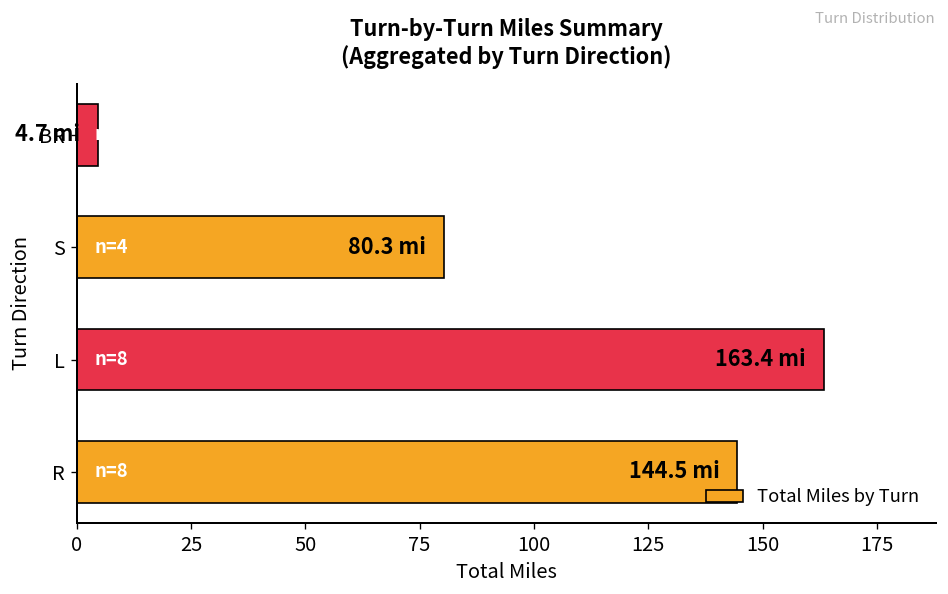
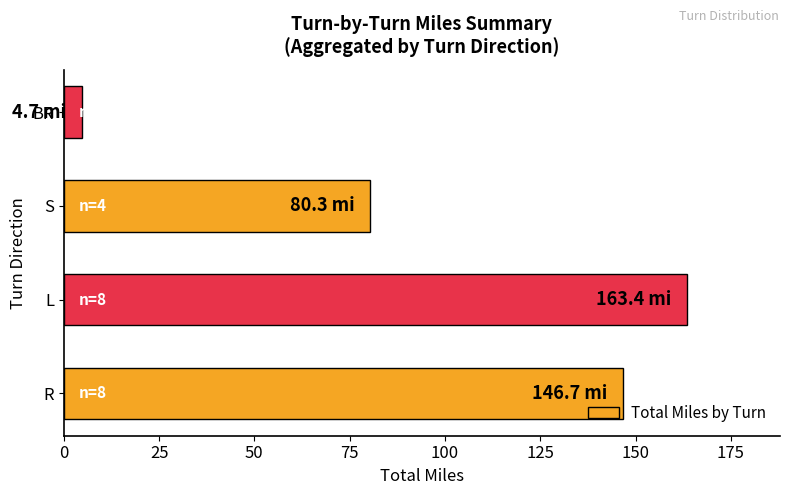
  {
    "BR": 4.7,
    "S": 80.3,
    "L": 163.4,
-   "R": 144.5
+   "R": 146.7
  }
